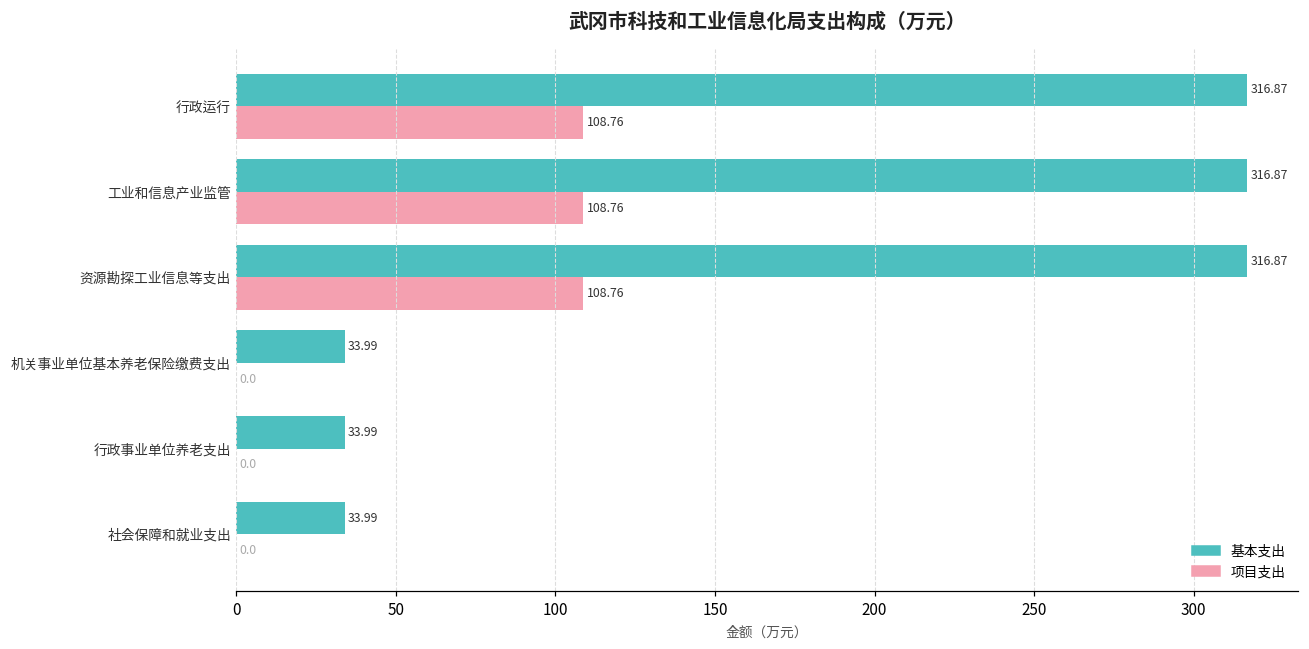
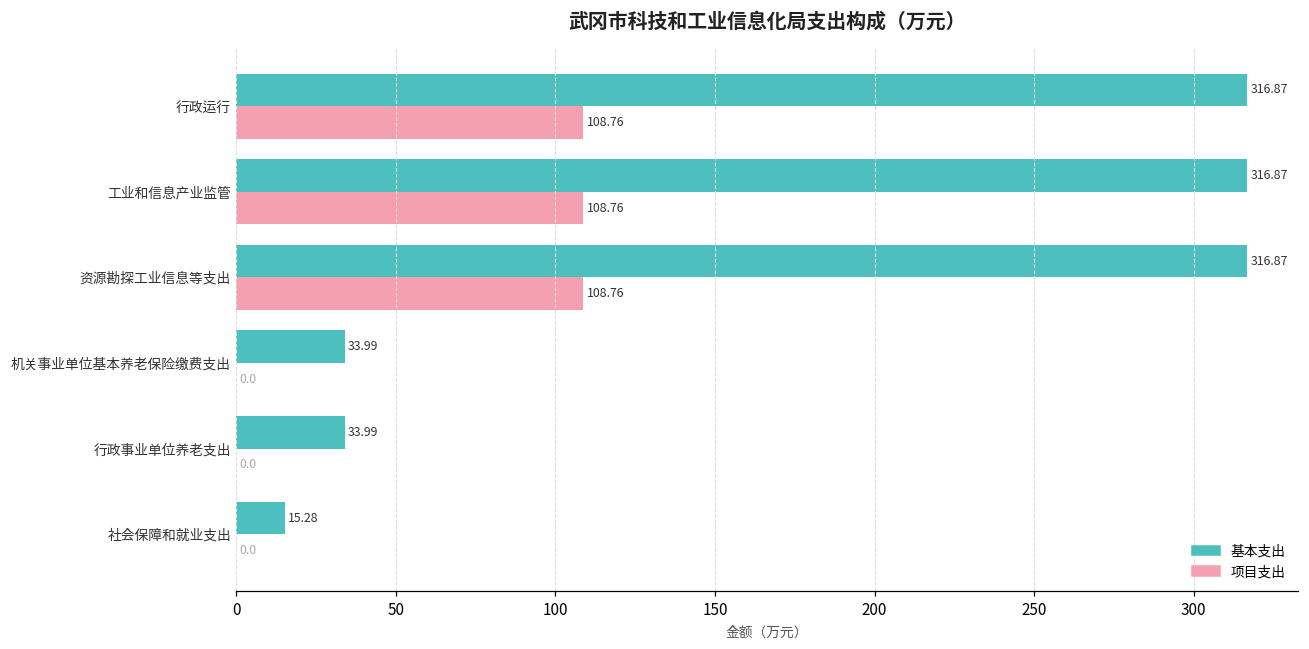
  {
    "基本支出": {
      "行政运行": 316.87,
      "工业和信息产业监管": 316.87,
      "资源勘探工业信息等支出": 316.87,
      "机关事业单位基本养老保险缴费支出": 33.99,
      "行政事业单位养老支出": 33.99,
-     "社会保障和就业支出": 33.99
+     "社会保障和就业支出": 15.28
    },
    "项目支出": {
      "行政运行": 108.76,
      "工业和信息产业监管": 108.76,
      "资源勘探工业信息等支出": 108.76,
      "机关事业单位基本养老保险缴费支出": 0.0,
      "行政事业单位养老支出": 0.0,
      "社会保障和就业支出": 0.0
    }
  }
